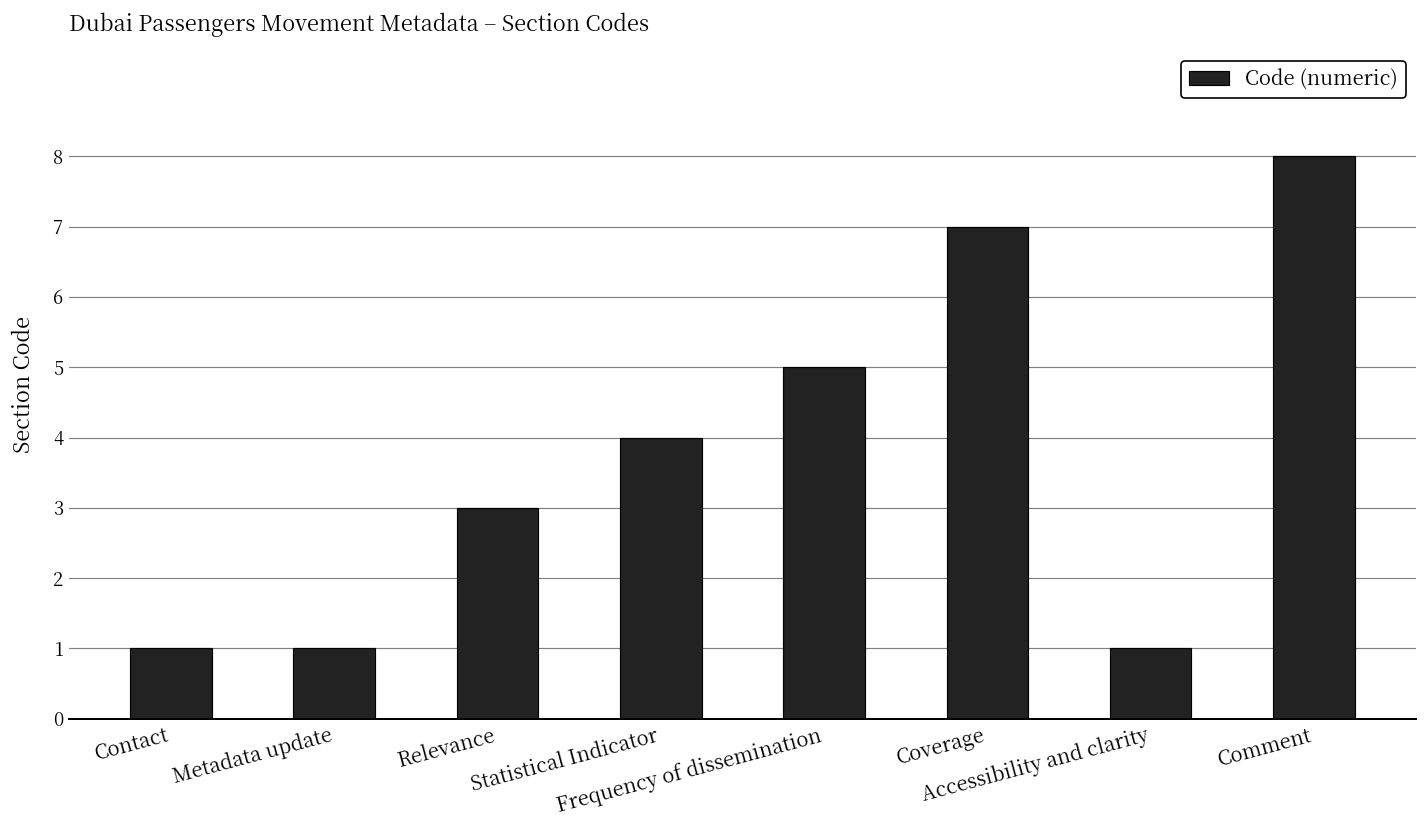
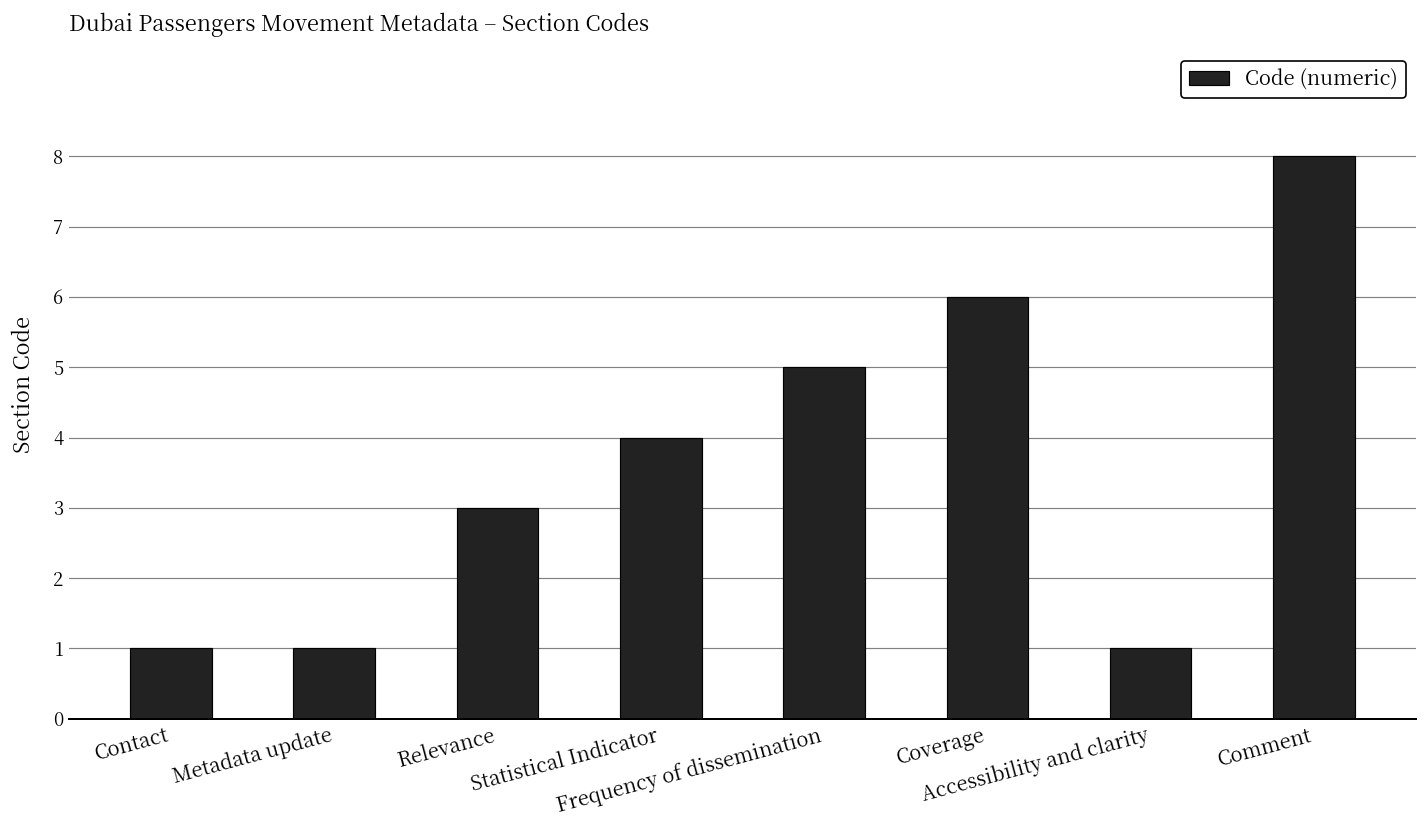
  {
    "Contact": 1,
    "Metadata update": 1,
    "Relevance": 3,
    "Statistical Indicator": 4,
    "Frequency of dissemination": 5,
-   "Coverage": 7,
+   "Coverage": 6,
    "Accessibility and clarity": 1,
    "Comment": 8
  }
